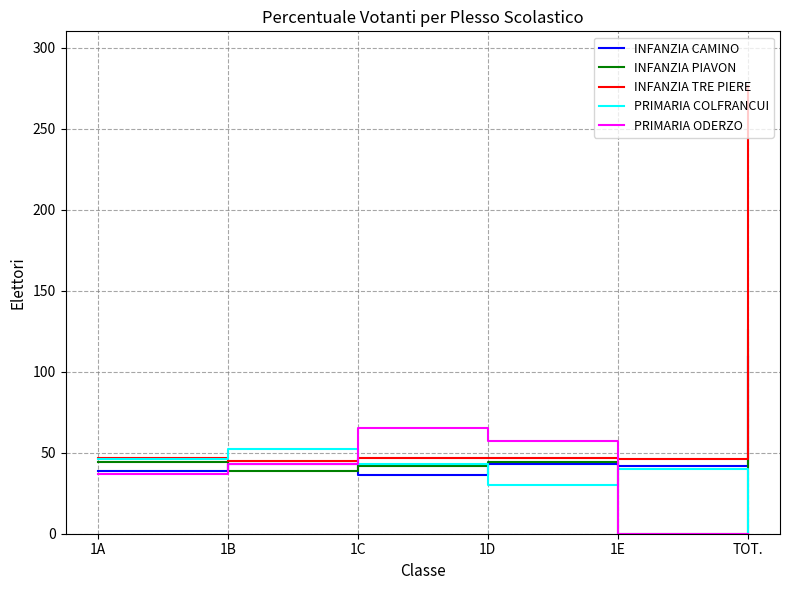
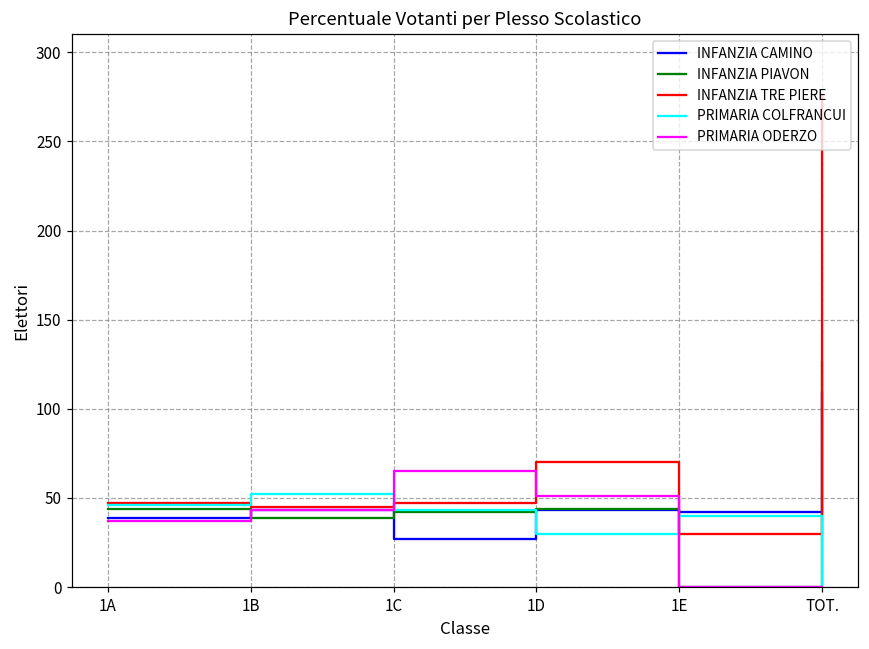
  {
    "INFANZIA CAMINO": {
      "1A": 39,
-     "1C": 36,
+     "1C": 27,
      "1E": 42,
      "TOT.": 109
    },
    "INFANZIA PIAVON": {
      "1A": 44,
      "1B": 39,
      "TOT.": 126
    },
    "INFANZIA TRE PIERE": {
      "1B": 45,
      "1C": 47,
-     "1D": 47,
-     "1E": 46
+     "1D": 70,
+     "1E": 30
    },
    "PRIMARIA COLFRANCUI": {
      "1B": 52,
      "1D": 30,
      "1E": 40
    },
    "PRIMARIA ODERZO": {
      "1A": 37,
      "1C": 65,
-     "1D": 57
+     "1D": 51
    }
  }
